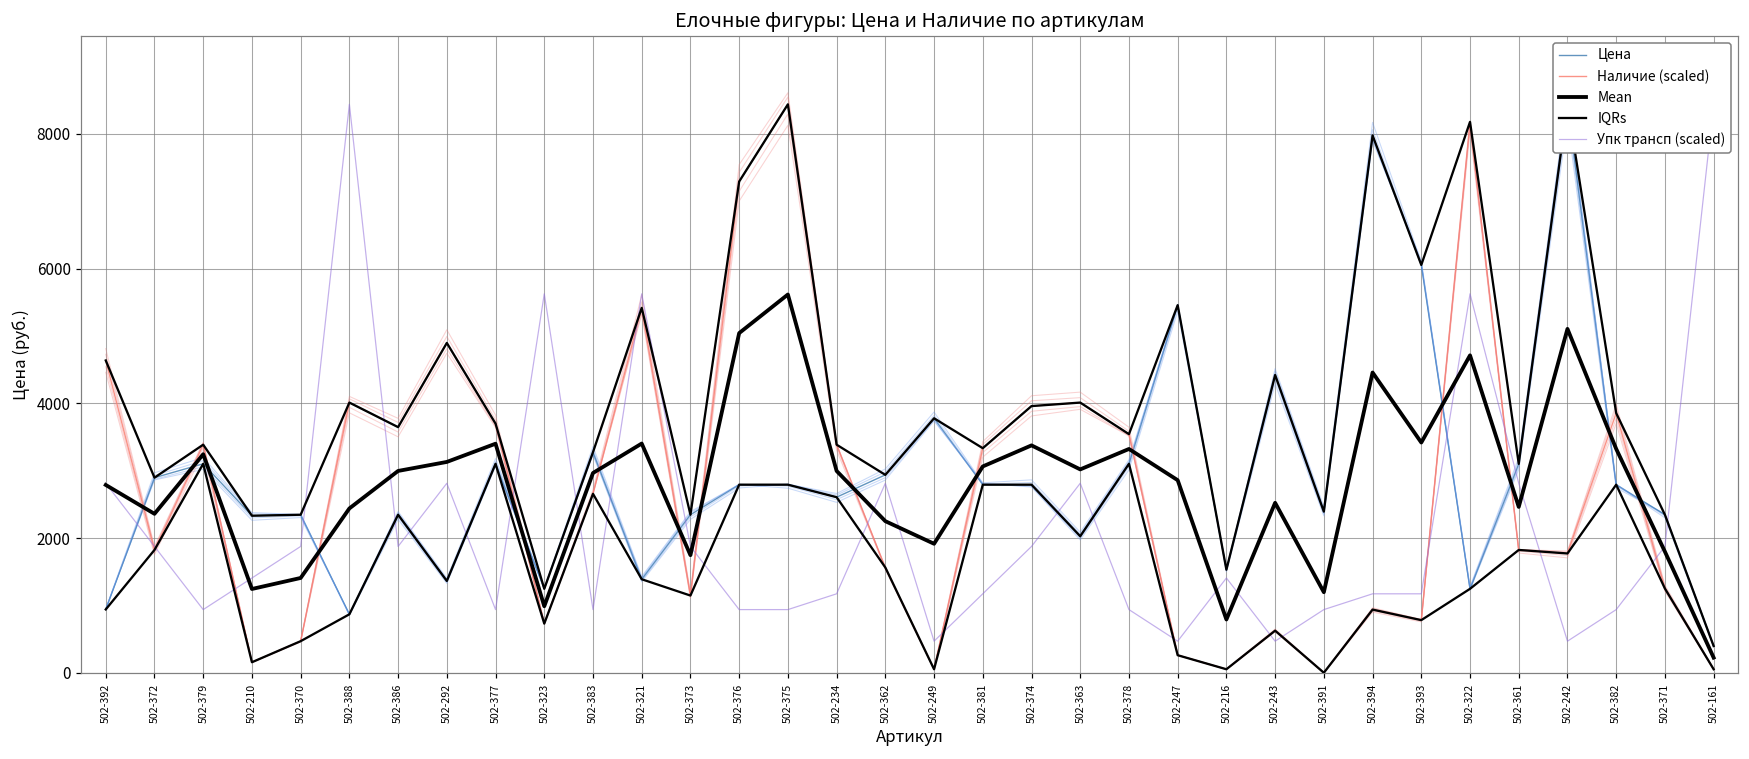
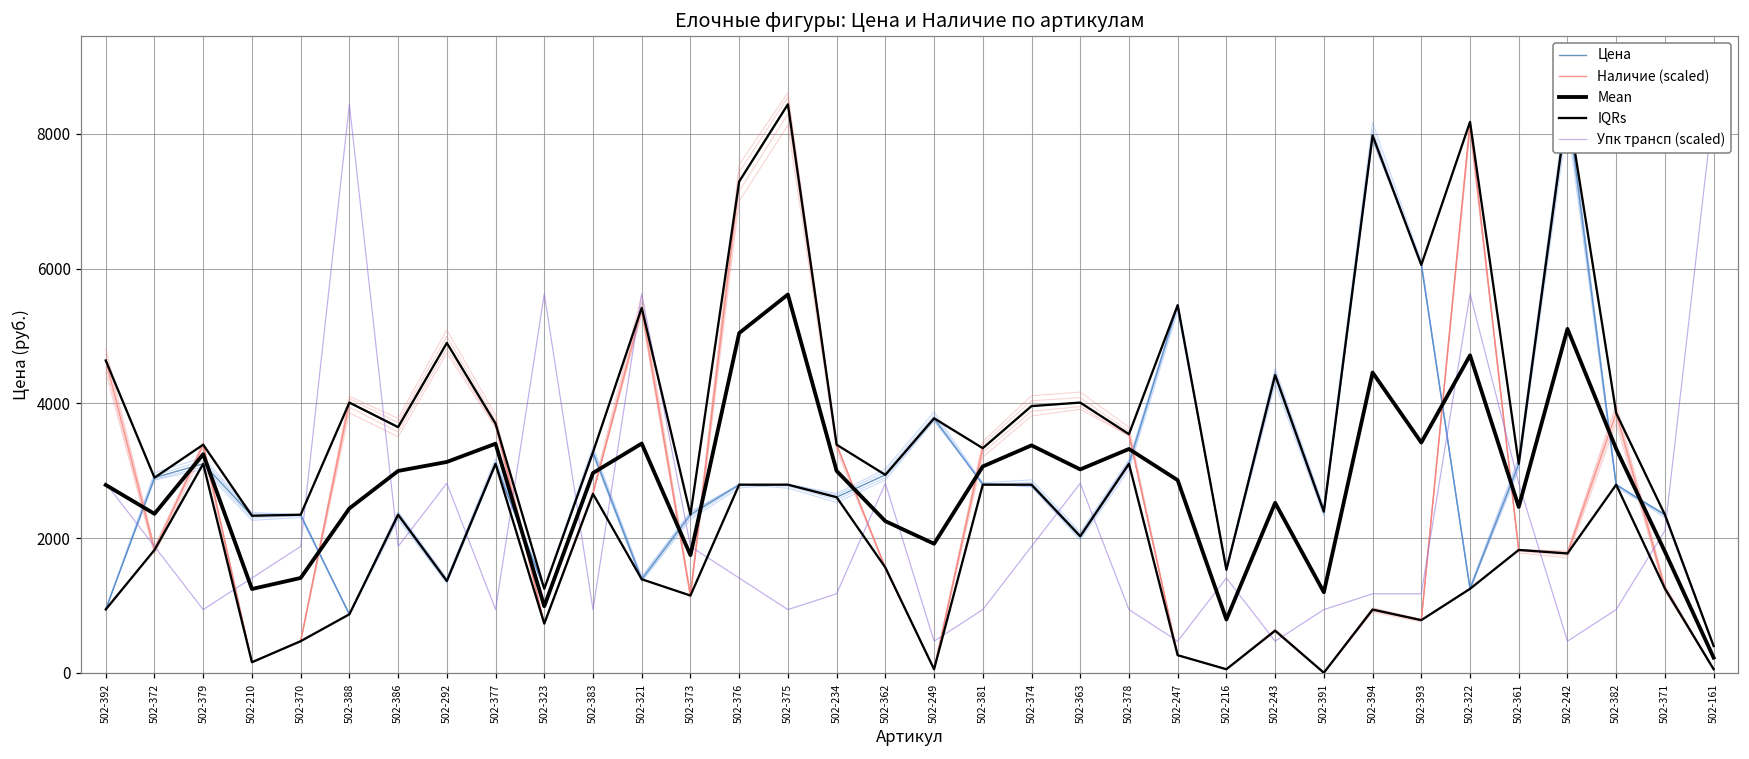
  {
    "Упк трансп (scaled)": {
      "502-379": 900,
      "502-210": 1400,
      "502-370": 1900,
      "502-388": 8400,
      "502-386": 1900,
      "502-292": 2800,
      "502-377": 900,
      "502-323": 5600,
      "502-383": 900,
      "502-373": 1900,
-     "502-376": 900,
+     "502-376": 1400,
      "502-375": 900,
      "502-234": 1200,
      "502-362": 2800,
      "502-249": 500,
-     "502-381": 1200,
+     "502-381": 900,
      "502-374": 1900,
      "502-363": 2800,
      "502-378": 900,
      "502-247": 500,
      "502-216": 1400,
      "502-243": 500,
      "502-391": 900,
      "502-394": 1200,
      "502-393": 1200,
      "502-322": 5600,
      "502-361": 2800,
      "502-242": 500,
      "502-382": 900,
-     "502-371": 1900
+     "502-371": 2100
    }
  }
